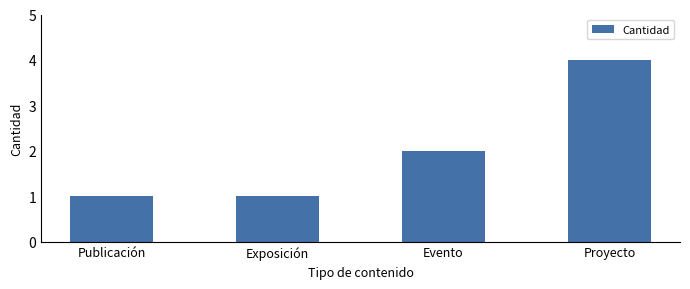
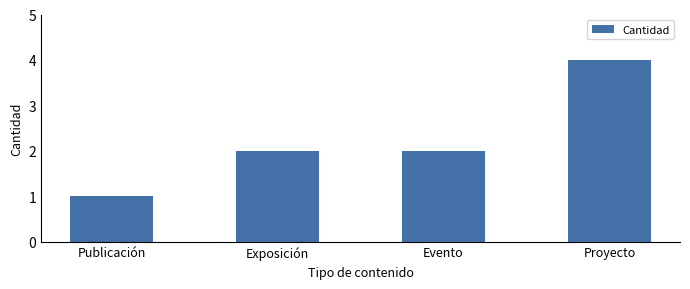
  {
    "Publicación": 1,
-   "Exposición": 1,
+   "Exposición": 2,
    "Evento": 2,
    "Proyecto": 4
  }
